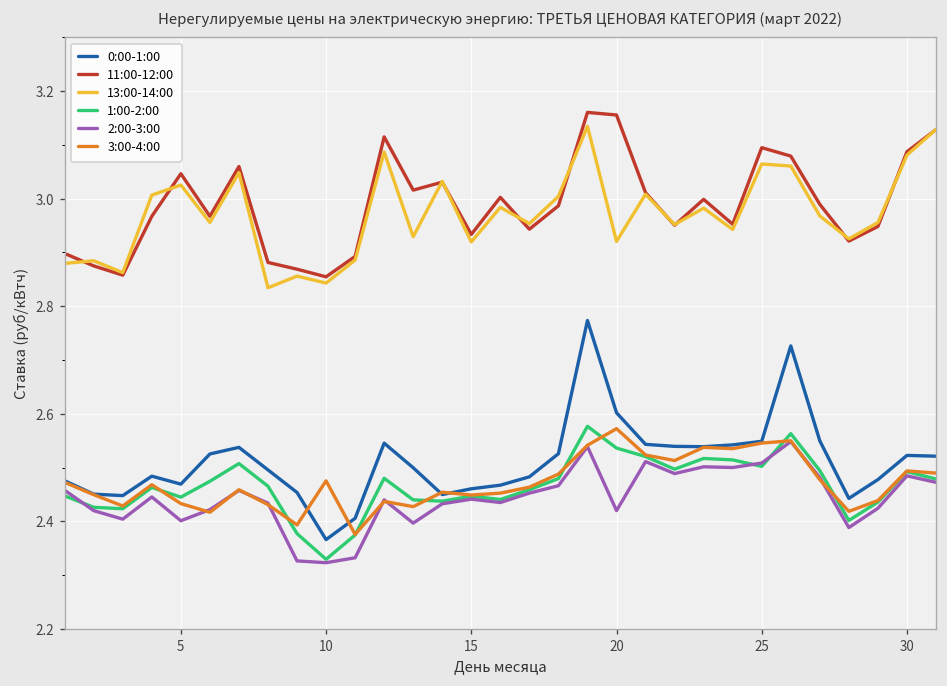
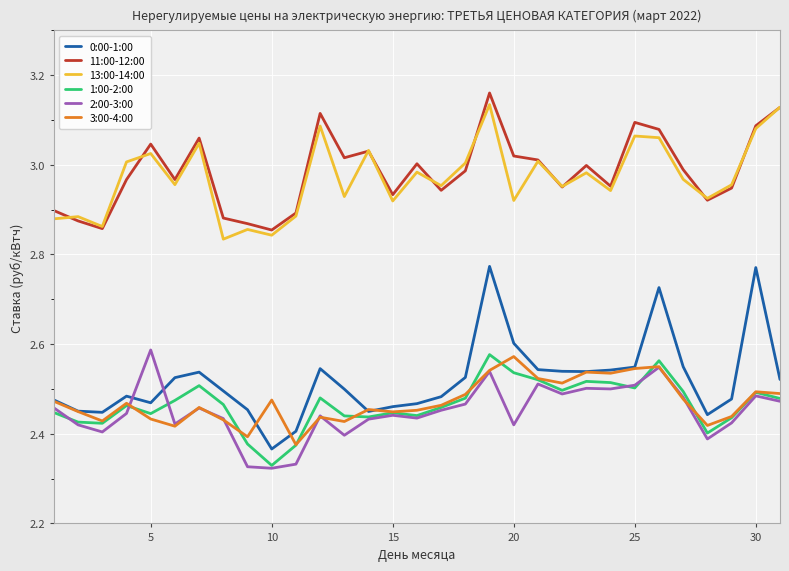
  {
    "0:00-1:00": {
      "5": 2.47,
      "10": 2.37,
      "15": 2.46,
      "20": 2.60,
-     "30": 2.52
+     "30": 2.77
    },
    "11:00-12:00": {
      "5": 3.05,
      "10": 2.85,
      "15": 2.93,
-     "20": 3.16,
+     "20": 3.02,
      "25": 3.09,
      "30": 3.09
    },
    "13:00-14:00": {
      "5": 3.03,
      "10": 2.84,
      "15": 2.92,
      "20": 2.92,
      "25": 3.06,
      "30": 3.08
    },
    "1:00-2:00": {
      "5": 2.44,
      "10": 2.33,
      "20": 2.54,
      "25": 2.50
    },
    "2:00-3:00": {
-     "5": 2.40,
+     "5": 2.59,
      "10": 2.32,
      "20": 2.42,
      "25": 2.51,
      "30": 2.48
    },
    "3:00-4:00": {
      "5": 2.43,
      "10": 2.48,
      "20": 2.57
    }
  }
